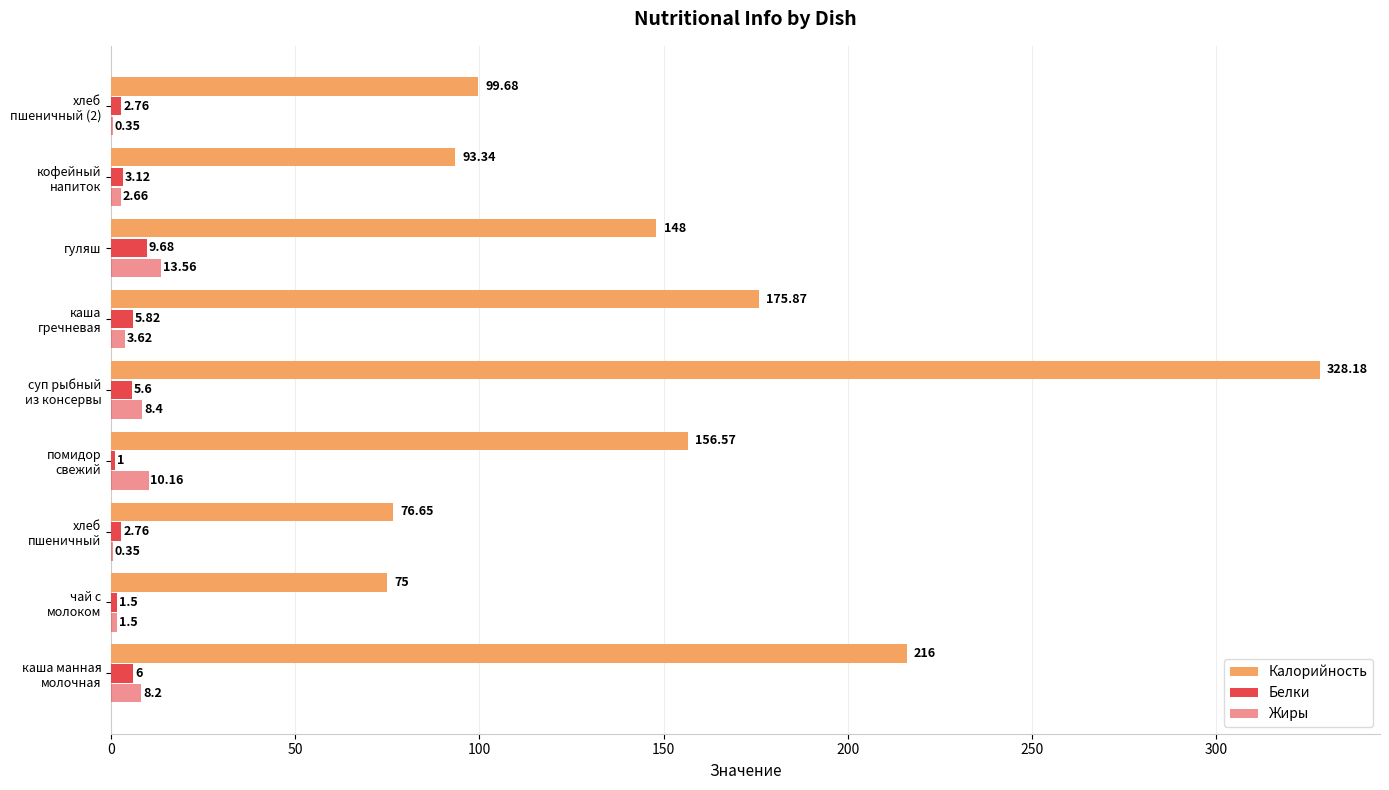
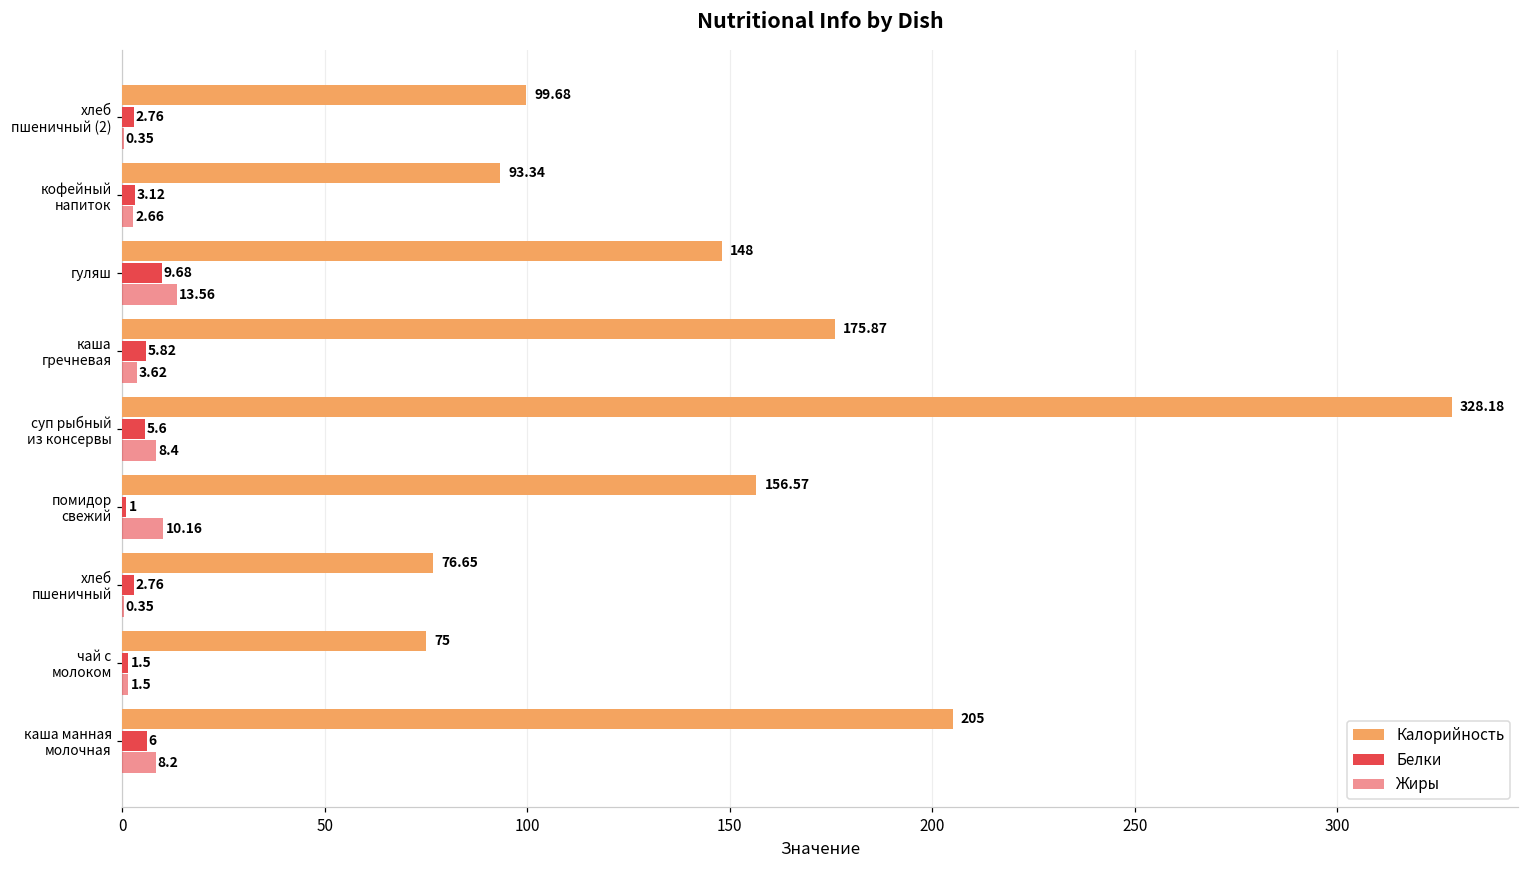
  {
    "Калорийность": {
      "хлеб пшеничный (2)": 99.68,
      "кофейный напиток": 93.34,
      "гуляш": 148,
      "каша гречневая": 175.87,
      "суп рыбный из консервы": 328.18,
      "помидор свежий": 156.57,
      "хлеб пшеничный": 76.65,
      "чай с молоком": 75,
-     "каша манная молочная": 216
+     "каша манная молочная": 205
    }
  }
